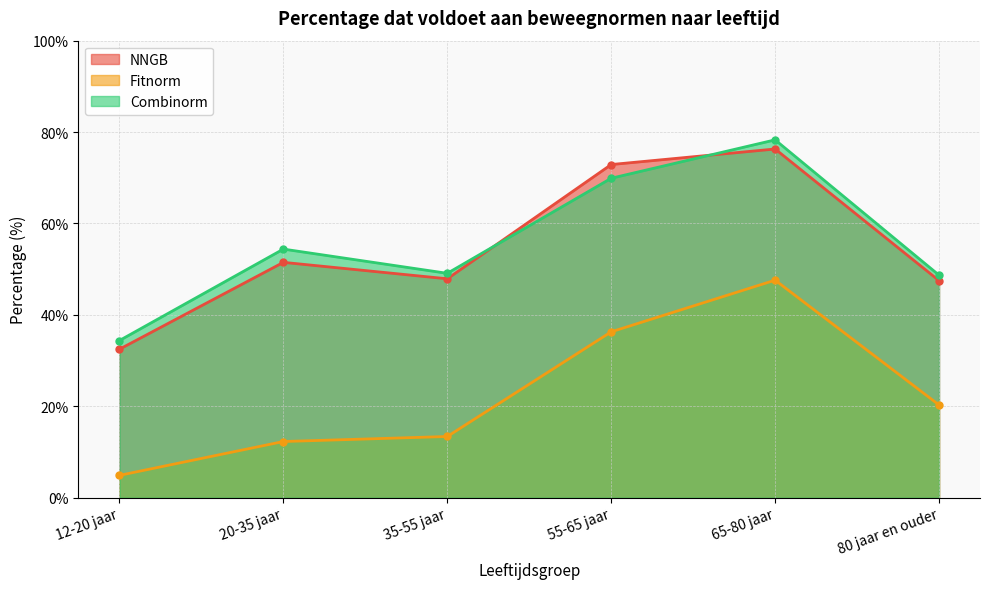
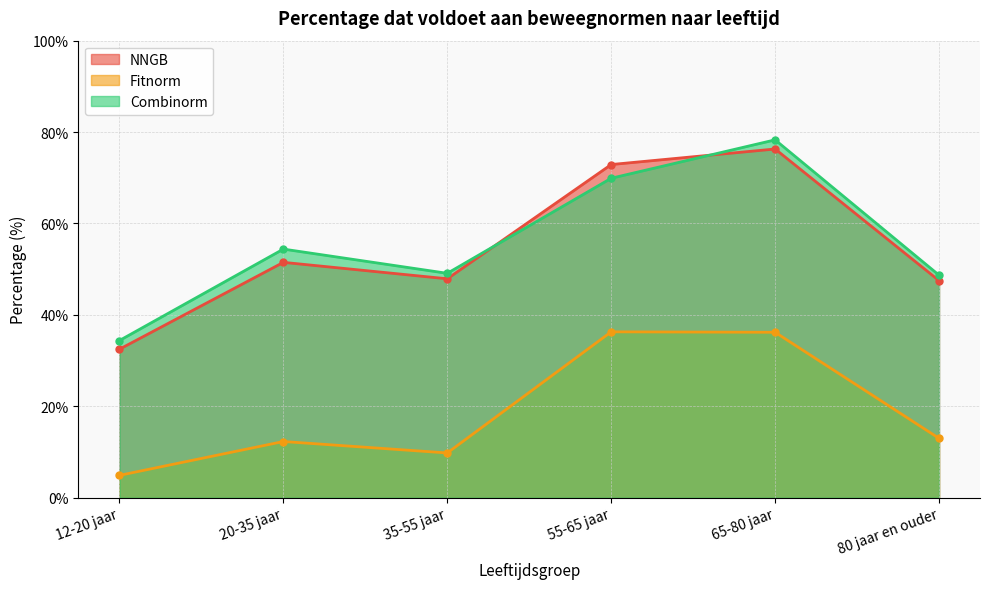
  {
    "NNGB": {
      "12-20 jaar": "33%",
      "20-35 jaar": "52%",
      "35-55 jaar": "48%",
      "55-65 jaar": "73%",
      "65-80 jaar": "76%",
      "80 jaar en ouder": "48%"
    },
    "Fitnorm": {
      "12-20 jaar": "5%",
      "20-35 jaar": "12%",
-     "35-55 jaar": "13%",
+     "35-55 jaar": "10%",
      "55-65 jaar": "36%",
-     "65-80 jaar": "48%",
-     "80 jaar en ouder": "20%"
+     "65-80 jaar": "36%",
+     "80 jaar en ouder": "13%"
    },
    "Combinorm": {
      "12-20 jaar": "34%",
      "20-35 jaar": "54%",
      "35-55 jaar": "49%",
      "55-65 jaar": "70%",
      "65-80 jaar": "78%",
      "80 jaar en ouder": "49%"
    }
  }
